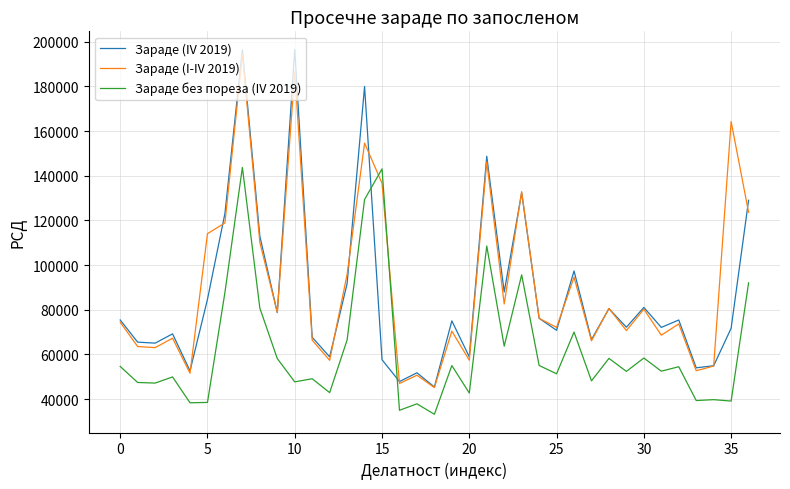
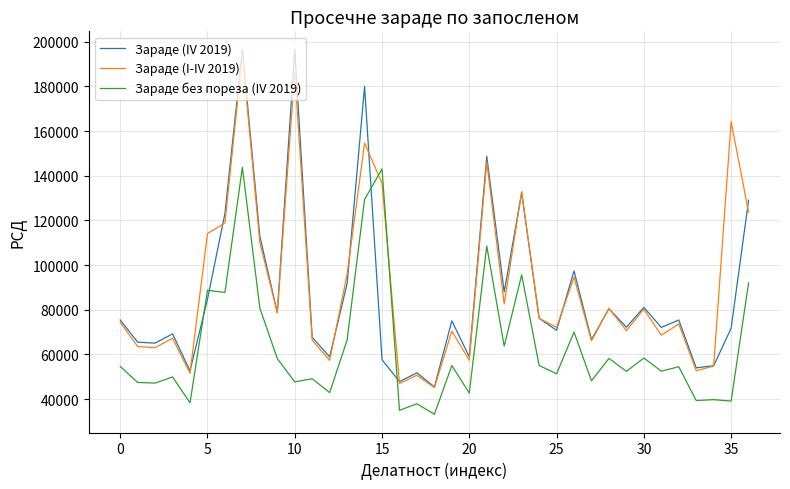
  {
    "Зараде (IV 2019)": {
      "5": 85000,
      "15": 58000,
      "20": 59000,
      "25": 71000,
      "35": 72000
    },
    "Зараде (I-IV 2019)": {
      "5": 114000,
      "15": 137000,
      "20": 57000,
      "25": 72000,
      "35": 164000
    },
    "Зараде без пореза (IV 2019)": {
      "0": 55000,
-     "5": 39000,
+     "5": 89000,
      "10": 48000,
      "15": 143000,
      "20": 43000,
      "25": 51000,
      "30": 58000,
      "35": 39000
    }
  }
